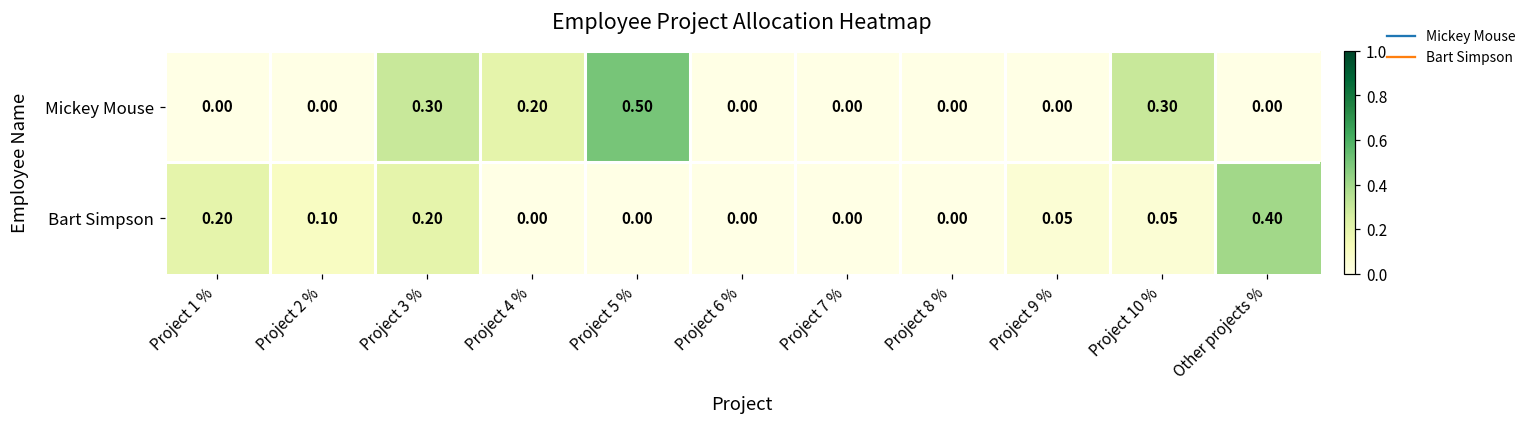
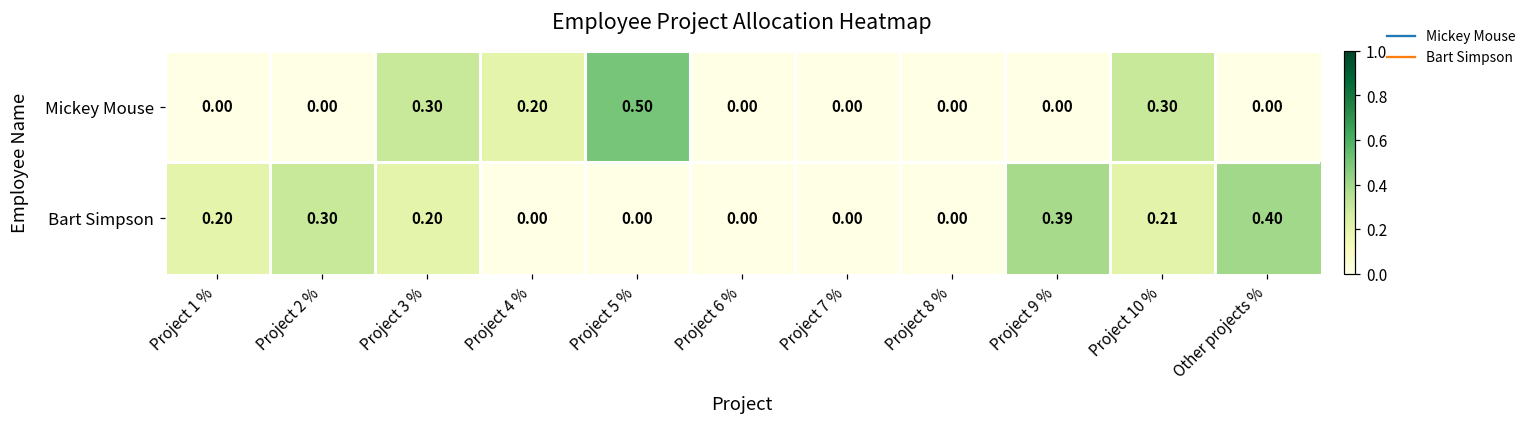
  {
    "Mickey Mouse": {
      "Project 1 %": 0.00,
      "Project 2 %": 0.00,
      "Project 3 %": 0.30,
      "Project 4 %": 0.20,
      "Project 5 %": 0.50,
      "Project 6 %": 0.00,
      "Project 7 %": 0.00,
      "Project 8 %": 0.00,
      "Project 9 %": 0.00,
      "Project 10 %": 0.30,
      "Other projects %": 0.00
    },
    "Bart Simpson": {
      "Project 1 %": 0.20,
-     "Project 2 %": 0.10,
+     "Project 2 %": 0.30,
      "Project 3 %": 0.20,
      "Project 4 %": 0.00,
      "Project 5 %": 0.00,
      "Project 6 %": 0.00,
      "Project 7 %": 0.00,
      "Project 8 %": 0.00,
-     "Project 9 %": 0.05,
-     "Project 10 %": 0.05,
+     "Project 9 %": 0.39,
+     "Project 10 %": 0.21,
      "Other projects %": 0.40
    }
  }
